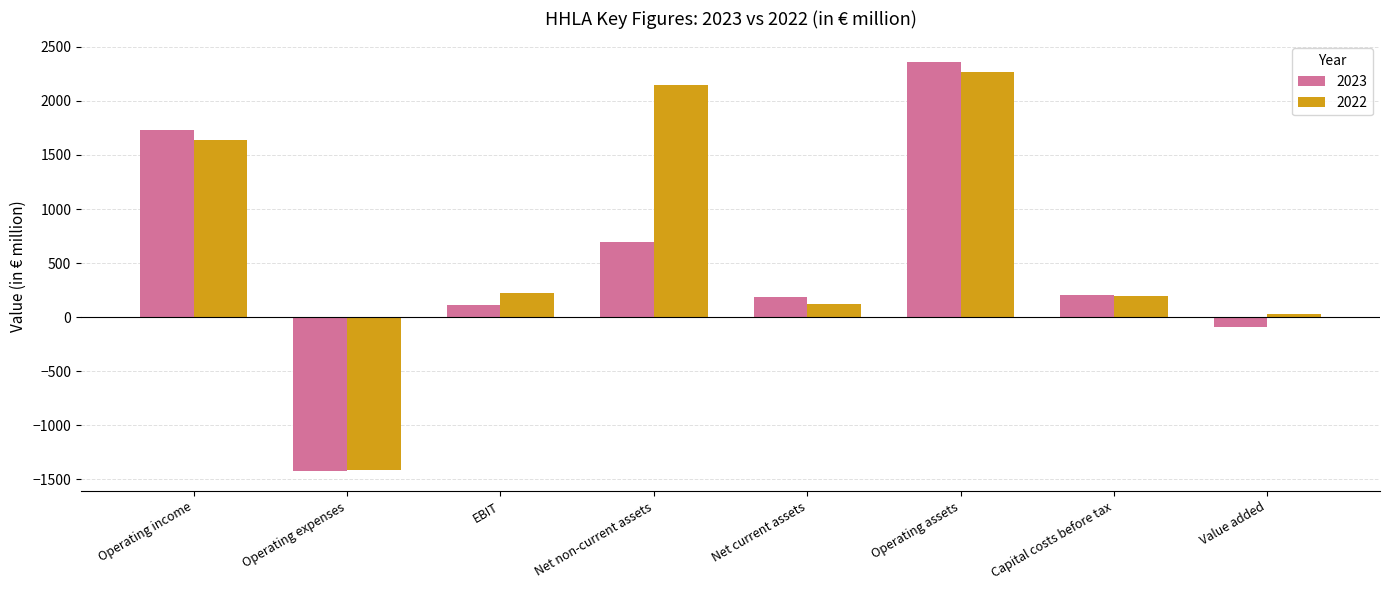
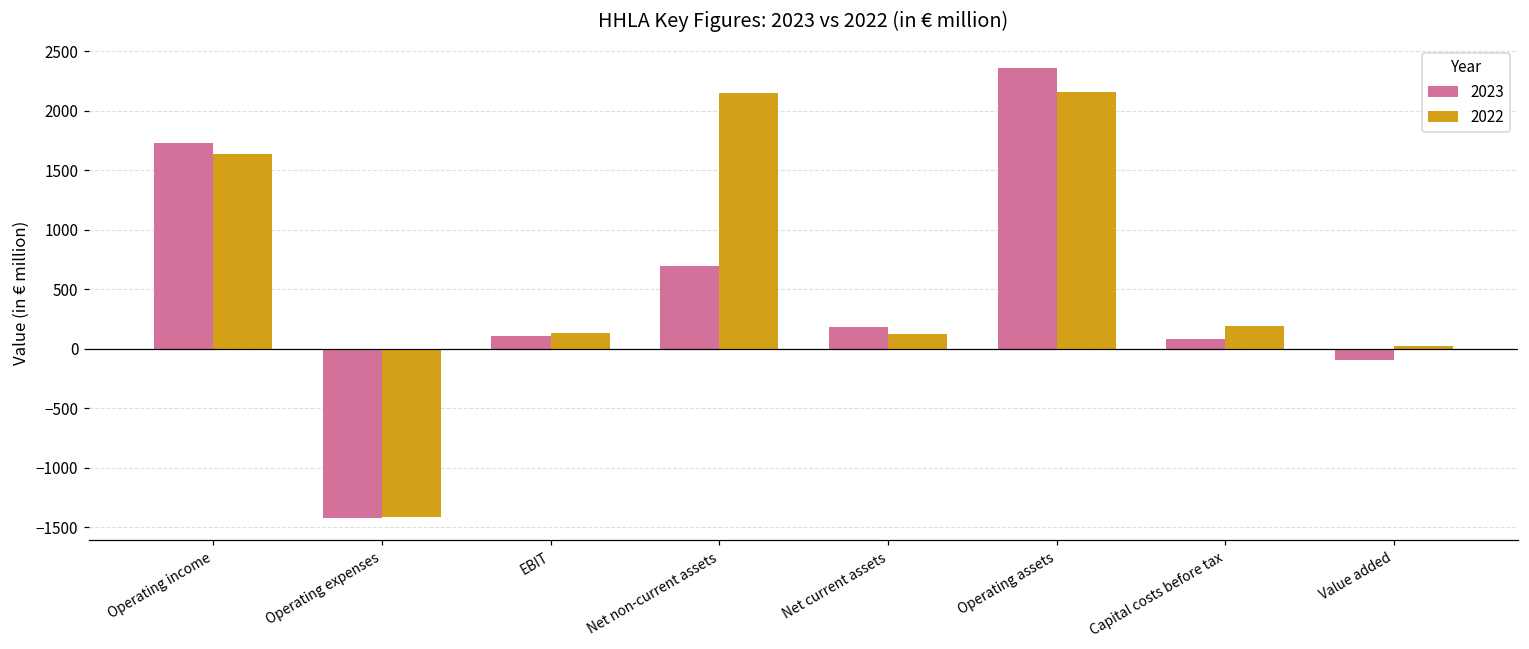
  {
    "2023": {
      "Operating income": 1730,
      "Operating expenses": -1420,
      "EBIT": 110,
      "Net non-current assets": 700,
      "Net current assets": 180,
      "Operating assets": 2360,
-     "Capital costs before tax": 200,
+     "Capital costs before tax": 80,
      "Value added": -90
    },
    "2022": {
      "Operating income": 1630,
      "Operating expenses": -1410,
-     "EBIT": 220,
+     "EBIT": 140,
      "Net non-current assets": 2150,
      "Net current assets": 120,
-     "Operating assets": 2270,
+     "Operating assets": 2160,
      "Capital costs before tax": 190,
      "Value added": 30
    }
  }
